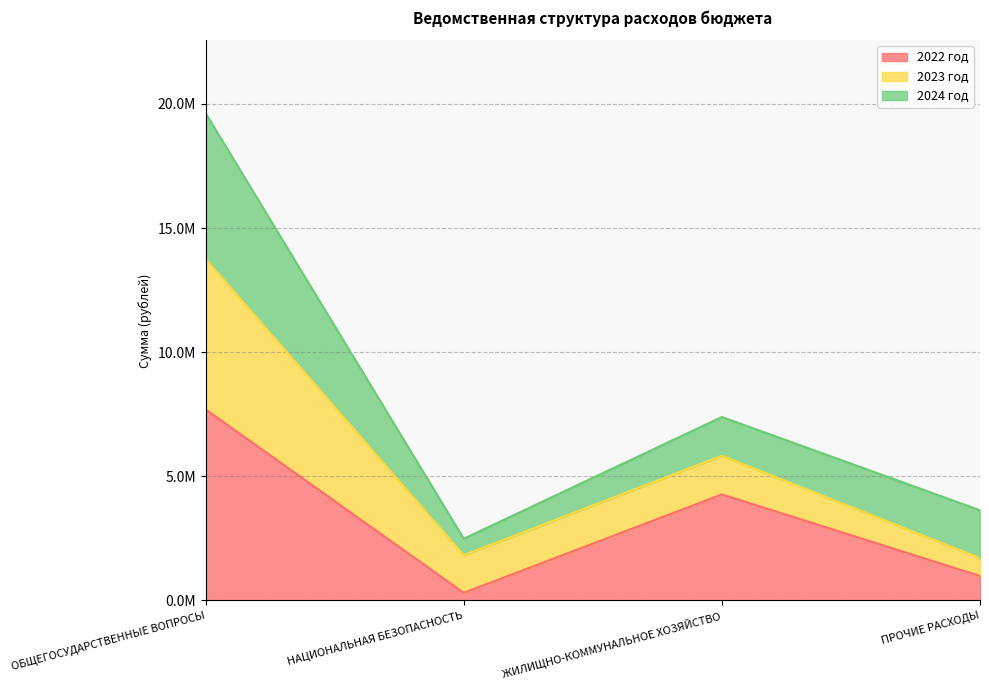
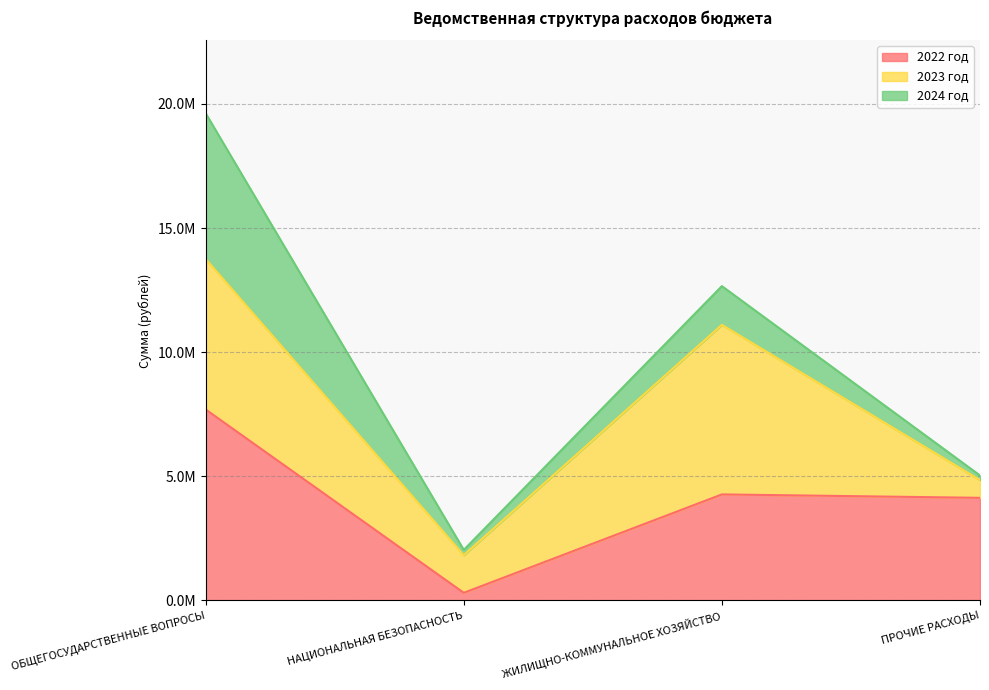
  {
    "2022 год": {
      "ОБЩЕГОСУДАРСТВЕННЫЕ ВОПРОСЫ": 7700000,
      "НАЦИОНАЛЬНАЯ БЕЗОПАСНОСТЬ": 300000,
      "ЖИЛИЩНО-КОММУНАЛЬНОЕ ХОЗЯЙСТВО": 4300000,
-     "ПРОЧИЕ РАСХОДЫ": 1000000
+     "ПРОЧИЕ РАСХОДЫ": 4100000
    },
    "2023 год": {
      "ОБЩЕГОСУДАРСТВЕННЫЕ ВОПРОСЫ": 6100000,
      "НАЦИОНАЛЬНАЯ БЕЗОПАСНОСТЬ": 1500000,
-     "ЖИЛИЩНО-КОММУНАЛЬНОЕ ХОЗЯЙСТВО": 1600000,
+     "ЖИЛИЩНО-КОММУНАЛЬНОЕ ХОЗЯЙСТВО": 6800000,
      "ПРОЧИЕ РАСХОДЫ": 700000
    },
    "2024 год": {
      "ОБЩЕГОСУДАРСТВЕННЫЕ ВОПРОСЫ": 5900000,
-     "НАЦИОНАЛЬНАЯ БЕЗОПАСНОСТЬ": 700000,
+     "НАЦИОНАЛЬНАЯ БЕЗОПАСНОСТЬ": 200000,
      "ЖИЛИЩНО-КОММУНАЛЬНОЕ ХОЗЯЙСТВО": 1600000,
-     "ПРОЧИЕ РАСХОДЫ": 1900000
+     "ПРОЧИЕ РАСХОДЫ": 200000
    }
  }
